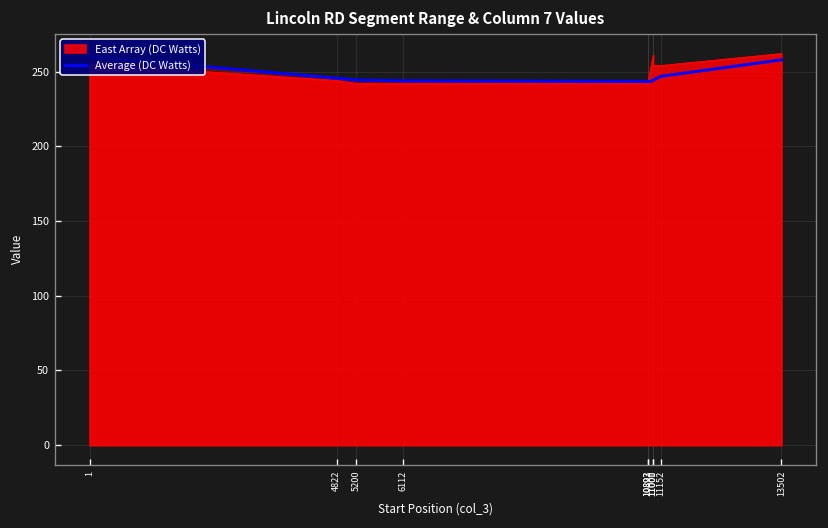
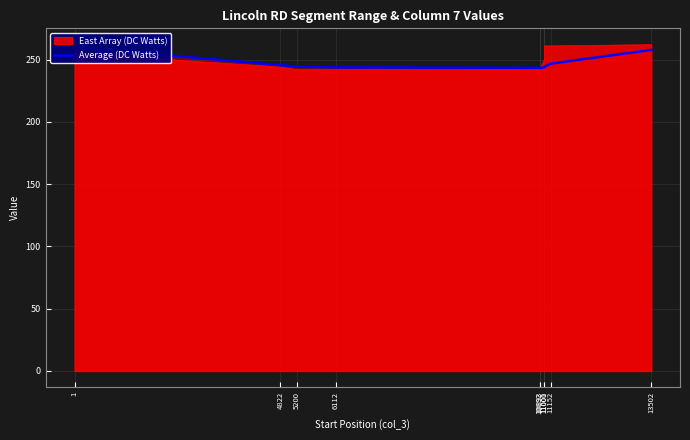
  {
    "East Array (DC Watts)": {
      "5200": 242,
-     "11000": 261,
-     "11001": 254,
-     "11152": 254,
+     "11000": 250,
+     "11001": 261,
+     "11152": 261,
      "13502": 262
    },
    "Average (DC Watts)": {
      "5200": 244,
      "11000": 244,
      "11001": 244,
      "11152": 247,
      "13502": 258
    }
  }
